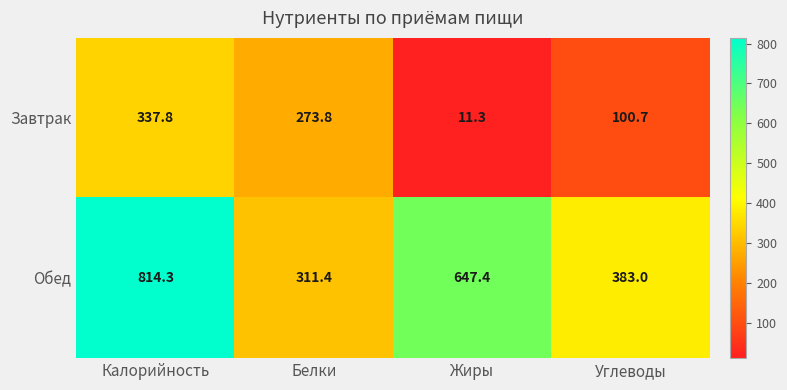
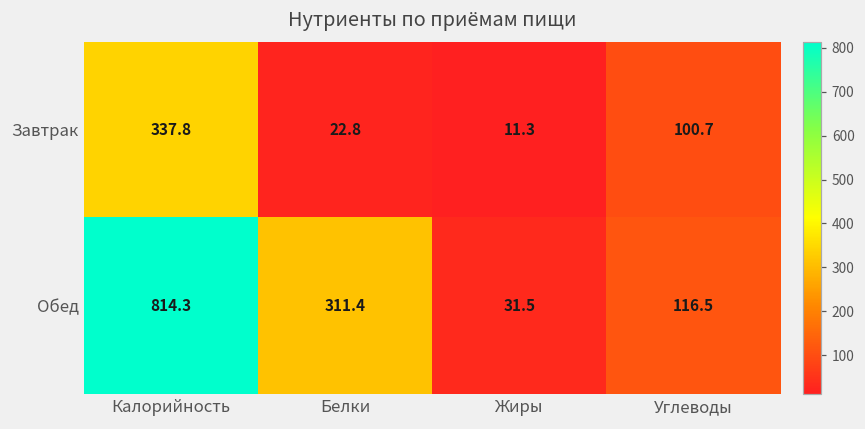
  {
    "Завтрак": {
      "Калорийность": 337.8,
-     "Белки": 273.8,
+     "Белки": 22.8,
      "Жиры": 11.3,
      "Углеводы": 100.7
    },
    "Обед": {
      "Калорийность": 814.3,
      "Белки": 311.4,
-     "Жиры": 647.4,
-     "Углеводы": 383.0
+     "Жиры": 31.5,
+     "Углеводы": 116.5
    }
  }
